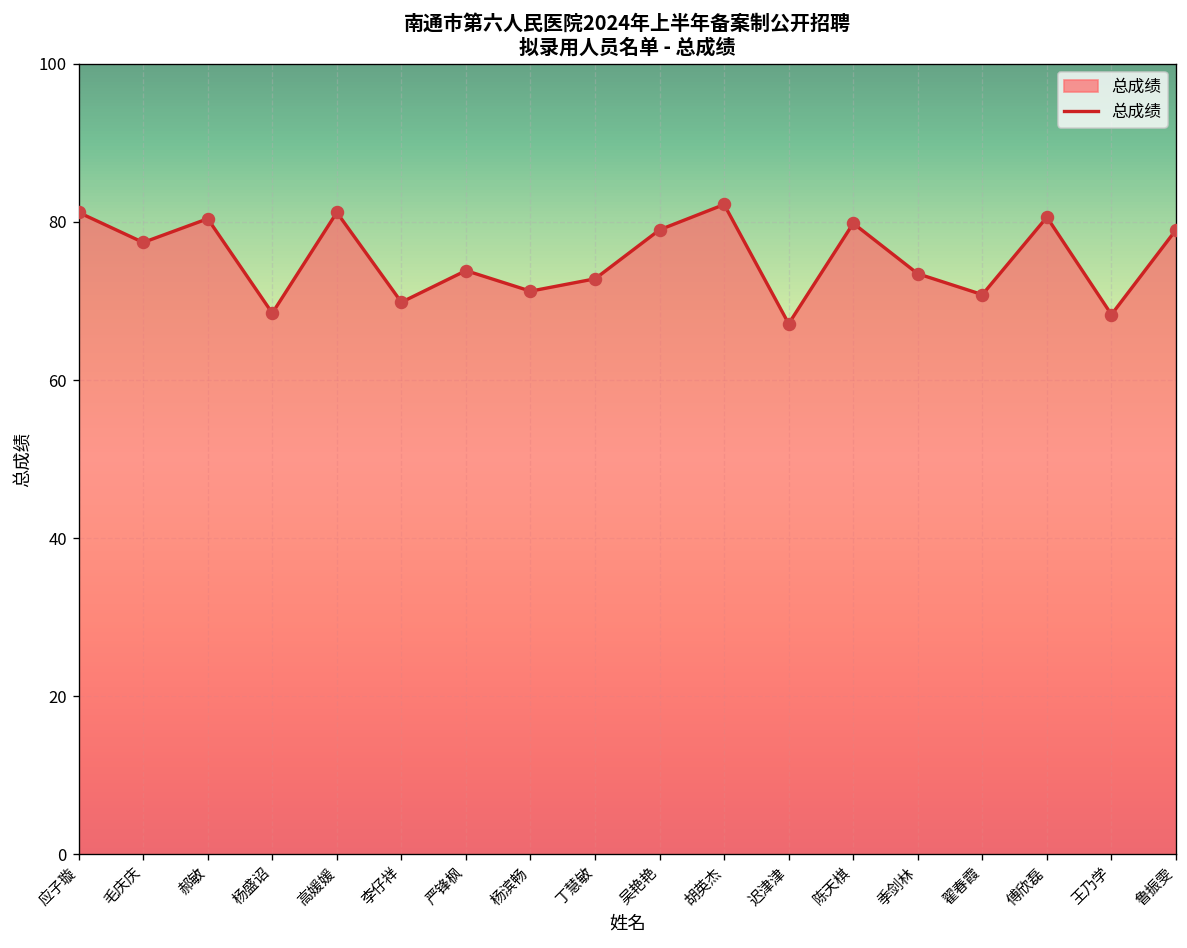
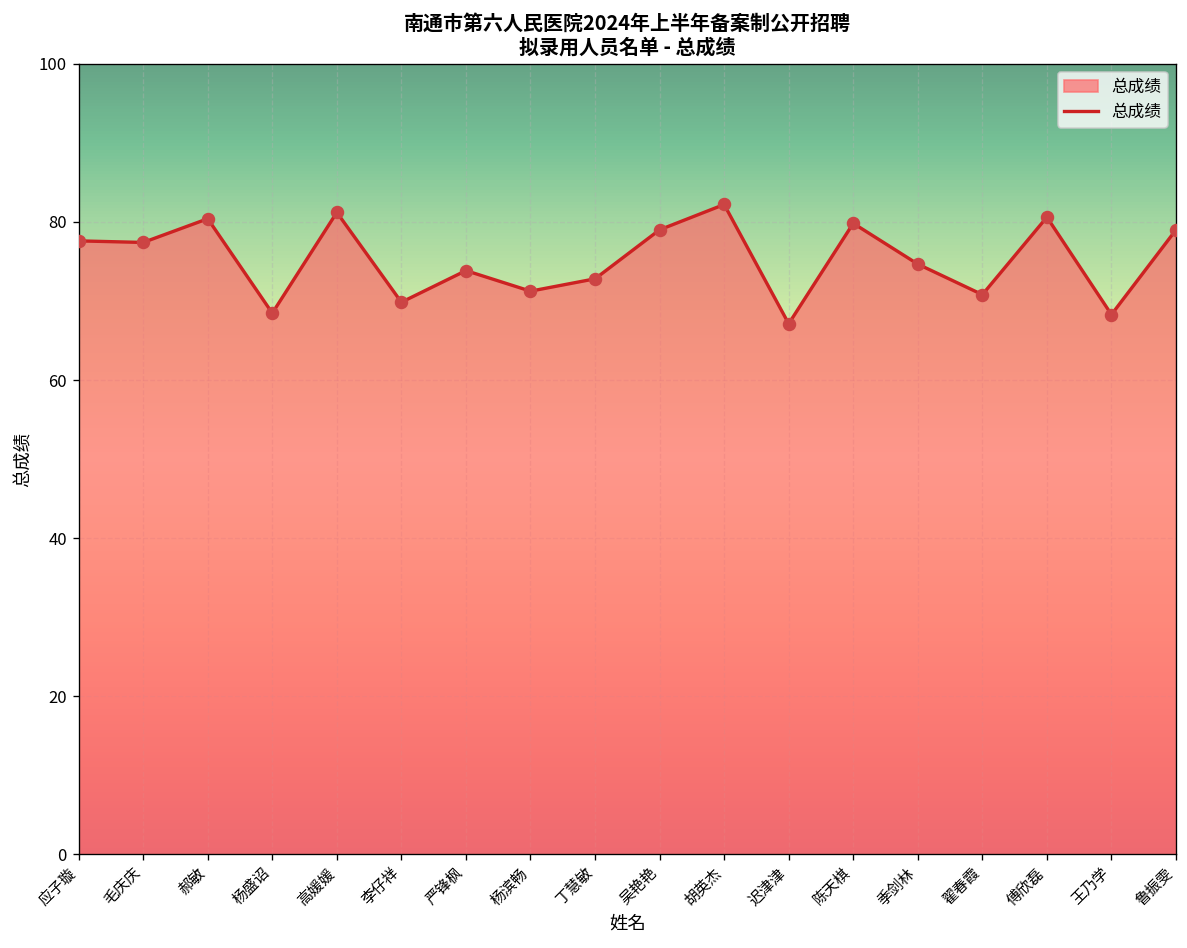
  {
-   "应子璇": 81,
+   "应子璇": 78,
    "毛庆庆": 77,
    "郝敏": 80,
    "杨盛诏": 68,
    "高媛媛": 81,
    "李仔祥": 70,
    "严锋枫": 74,
    "杨滨畅": 71,
    "丁慧敏": 73,
    "吴艳艳": 79,
    "胡英杰": 82,
    "迟津津": 67,
    "陈天棋": 80,
-   "季剑林": 73,
+   "季剑林": 75,
    "翟春霞": 71,
    "傅欣磊": 81,
    "王乃学": 68,
    "鲁振雯": 79
  }
